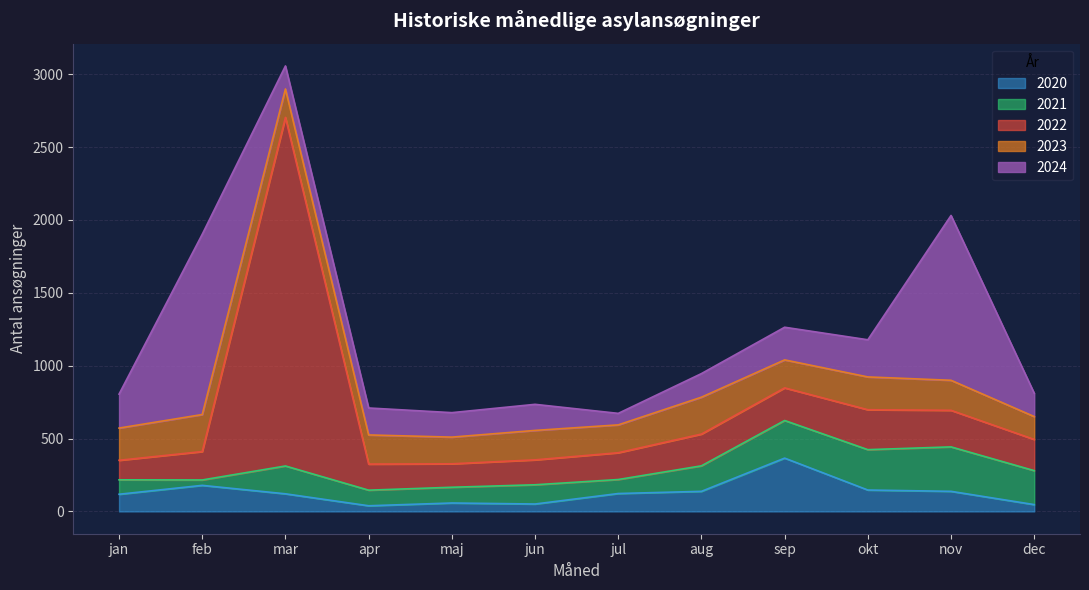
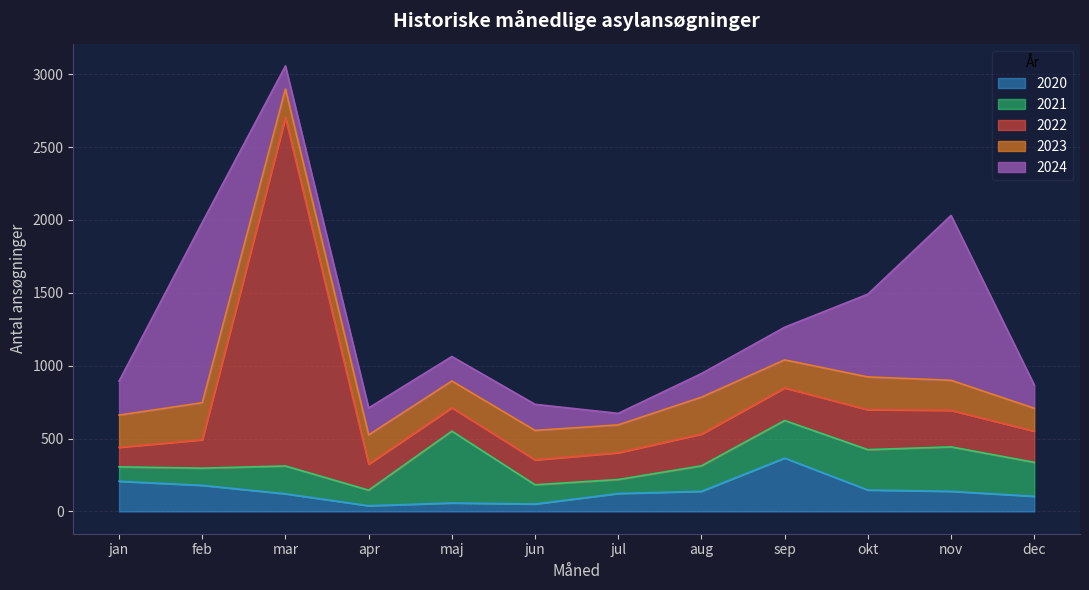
  {
    "2020": {
-     "jan": 120,
+     "jan": 210,
      "feb": 180,
      "mar": 120,
      "apr": 40,
      "maj": 60,
      "jun": 50,
      "jul": 120,
      "aug": 140,
      "sep": 370,
      "okt": 150,
      "nov": 140,
-     "dec": 50
+     "dec": 100
    },
    "2021": {
      "jan": 100,
-     "feb": 40,
+     "feb": 120,
      "mar": 190,
      "apr": 110,
-     "maj": 110,
+     "maj": 490,
      "jun": 130,
      "jul": 100,
      "aug": 180,
      "sep": 260,
      "okt": 280,
      "nov": 310,
      "dec": 230
    },
    "2024": {
      "jan": 230,
      "feb": 1240,
      "mar": 160,
      "apr": 190,
      "maj": 170,
      "jun": 180,
      "jul": 80,
      "aug": 160,
      "sep": 220,
-     "okt": 260,
+     "okt": 570,
      "nov": 1130,
      "dec": 160
    }
  }
